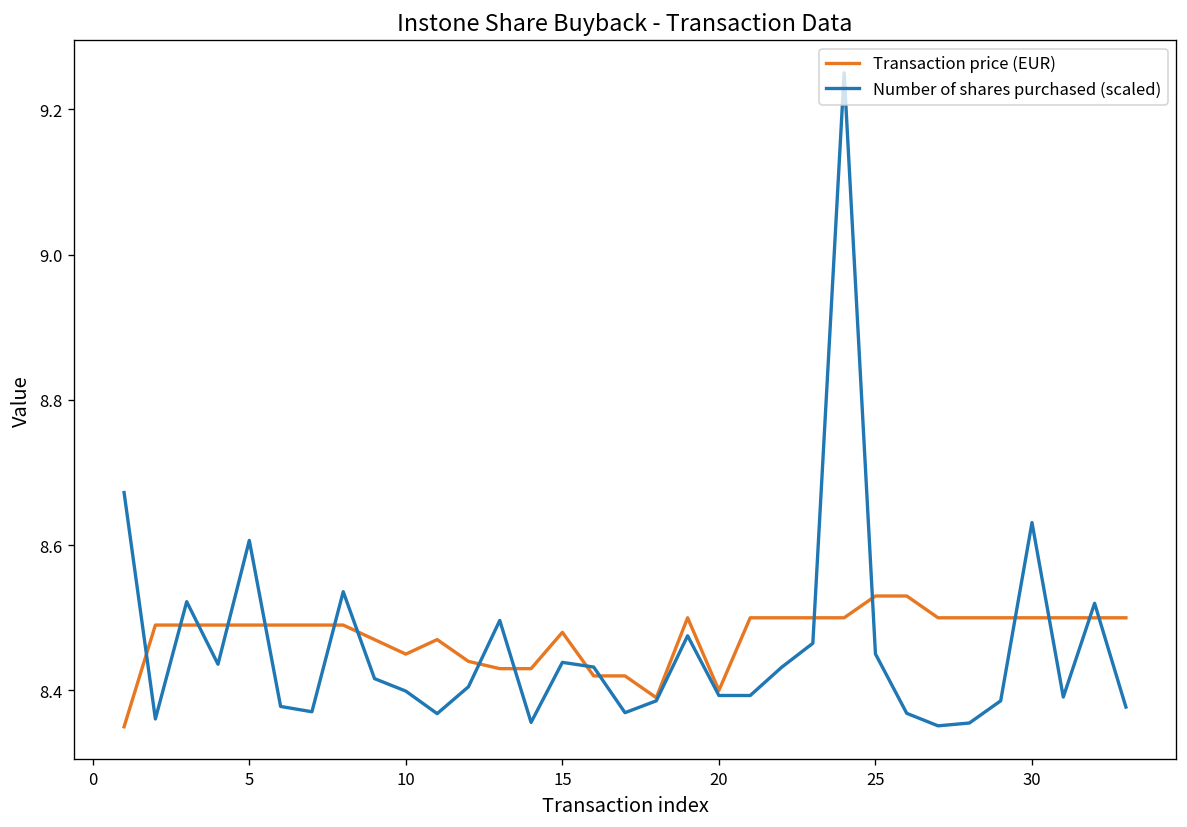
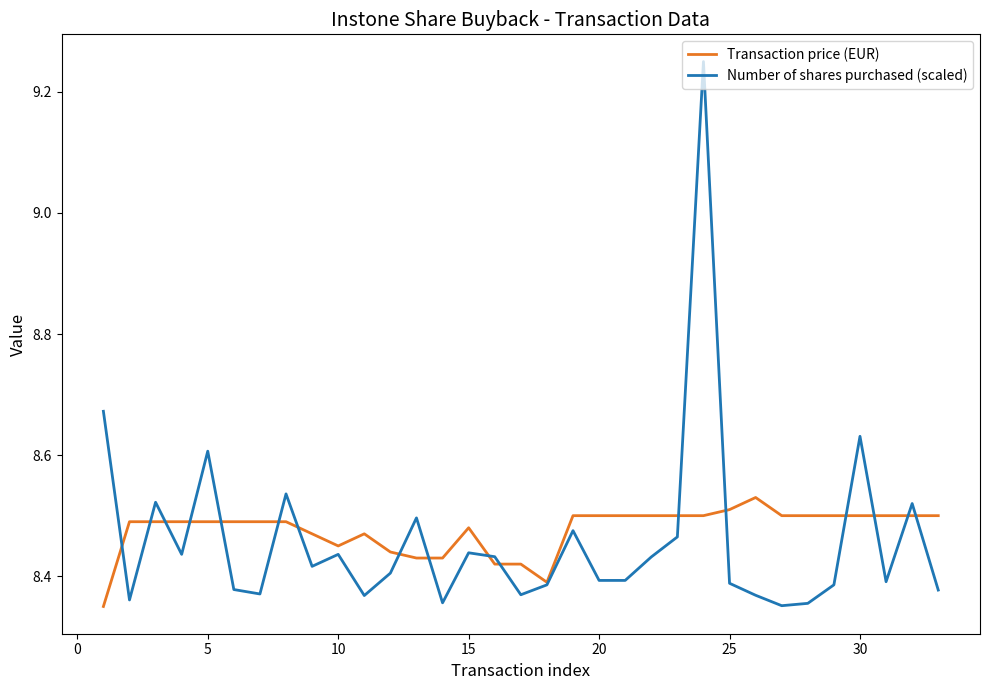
  {
    "Transaction price (EUR)": {
      "5": 8.49,
      "10": 8.45,
      "15": 8.48,
-     "20": 8.4,
-     "25": 8.53,
+     "20": 8.5,
+     "25": 8.51,
      "30": 8.50
    },
    "Number of shares purchased (scaled)": {
      "5": 8.61,
-     "10": 8.40,
+     "10": 8.44,
      "15": 8.44,
      "20": 8.39,
-     "25": 8.45,
+     "25": 8.39,
      "30": 8.63
    }
  }
